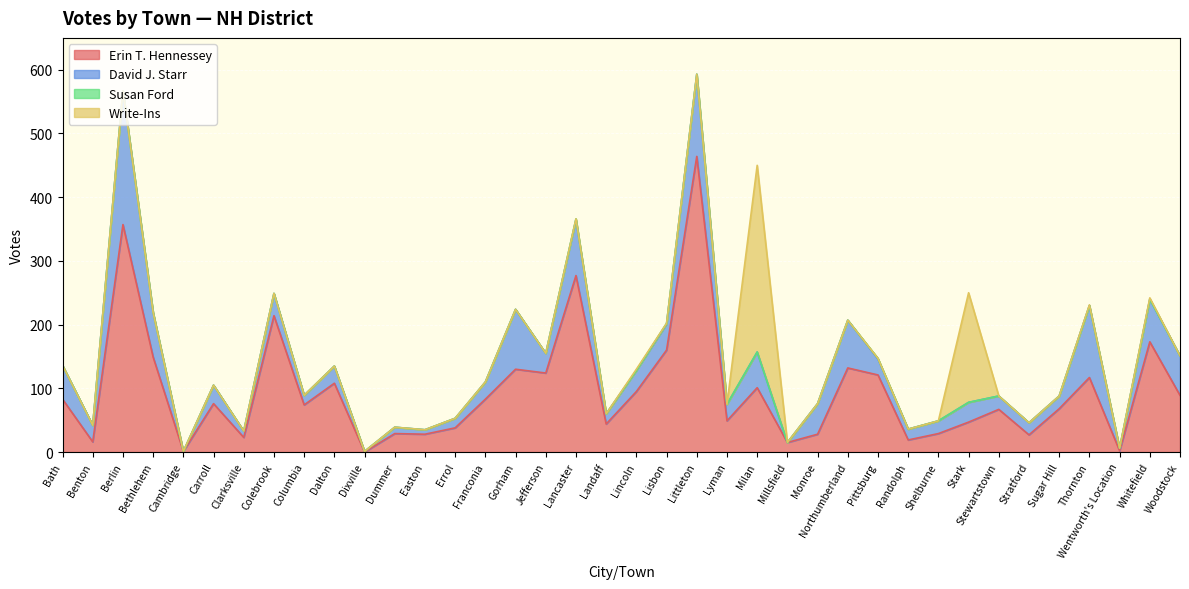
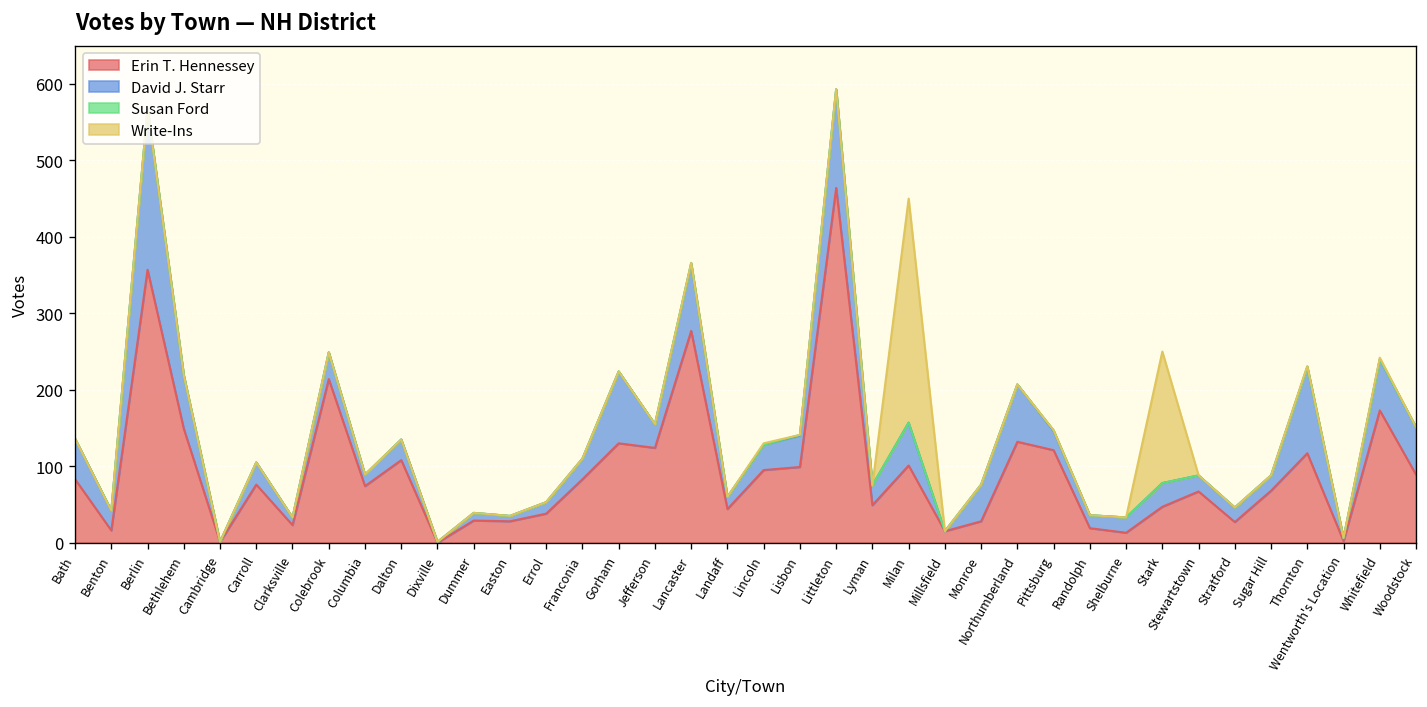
  {
    "Erin T. Hennessey": {
      "Bath": 80,
      "Benton": 20,
      "Berlin": 360,
      "Bethlehem": 150,
      "Carroll": 80,
      "Clarksville": 20,
      "Colebrook": 210,
      "Columbia": 70,
      "Dalton": 110,
      "Dummer": 30,
      "Easton": 30,
      "Errol": 40,
      "Franconia": 80,
      "Gorham": 130,
      "Jefferson": 120,
      "Lancaster": 280,
      "Landaff": 40,
      "Lincoln": 100,
-     "Lisbon": 160,
+     "Lisbon": 100,
      "Littleton": 460,
      "Lyman": 50,
      "Milan": 100,
      "Monroe": 30,
      "Northumberland": 130,
      "Pittsburg": 120,
      "Randolph": 20,
-     "Shelburne": 30,
+     "Shelburne": 10,
      "Stark": 50,
      "Stewartstown": 70,
      "Stratford": 30,
      "Sugar Hill": 70,
      "Thornton": 120,
      "Wentworth's Location": 0,
      "Whitefield": 170,
      "Woodstock": 90
    },
    "Write-Ins": {
      "Milan": 290,
      "Stark": 170
    }
  }
